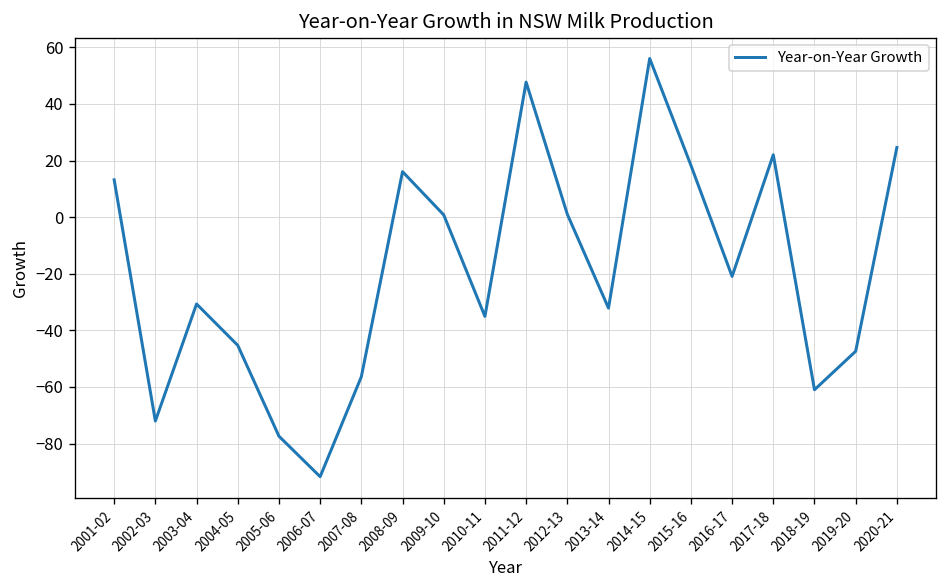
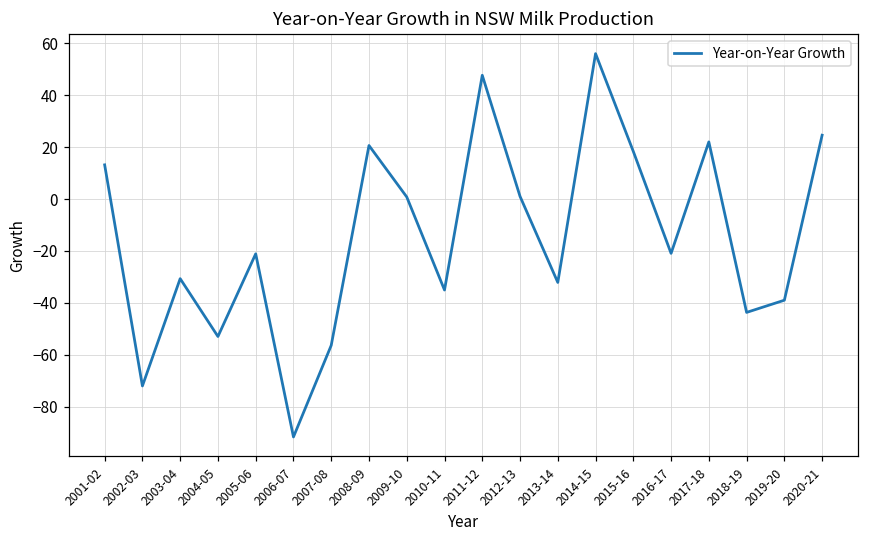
  {
    "2001-02": 13,
    "2002-03": -72,
    "2003-04": -31,
-   "2004-05": -45,
-   "2005-06": -77,
+   "2004-05": -53,
+   "2005-06": -21,
    "2006-07": -92,
    "2007-08": -56,
-   "2008-09": 16,
+   "2008-09": 21,
    "2009-10": 1,
    "2010-11": -35,
    "2011-12": 48,
    "2012-13": 1,
    "2013-14": -32,
    "2014-15": 56,
    "2015-16": 18,
    "2016-17": -21,
    "2017-18": 22,
-   "2018-19": -61,
-   "2019-20": -47,
+   "2018-19": -44,
+   "2019-20": -39,
    "2020-21": 25
  }
